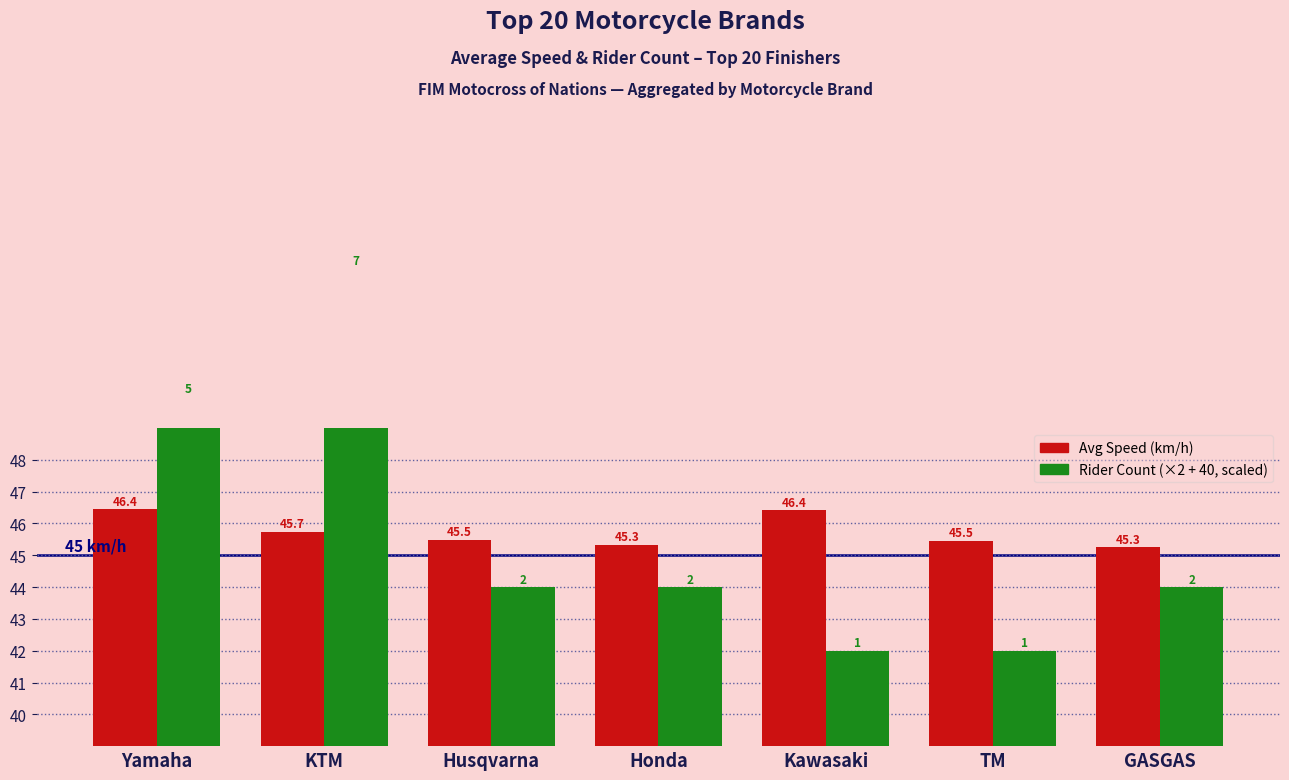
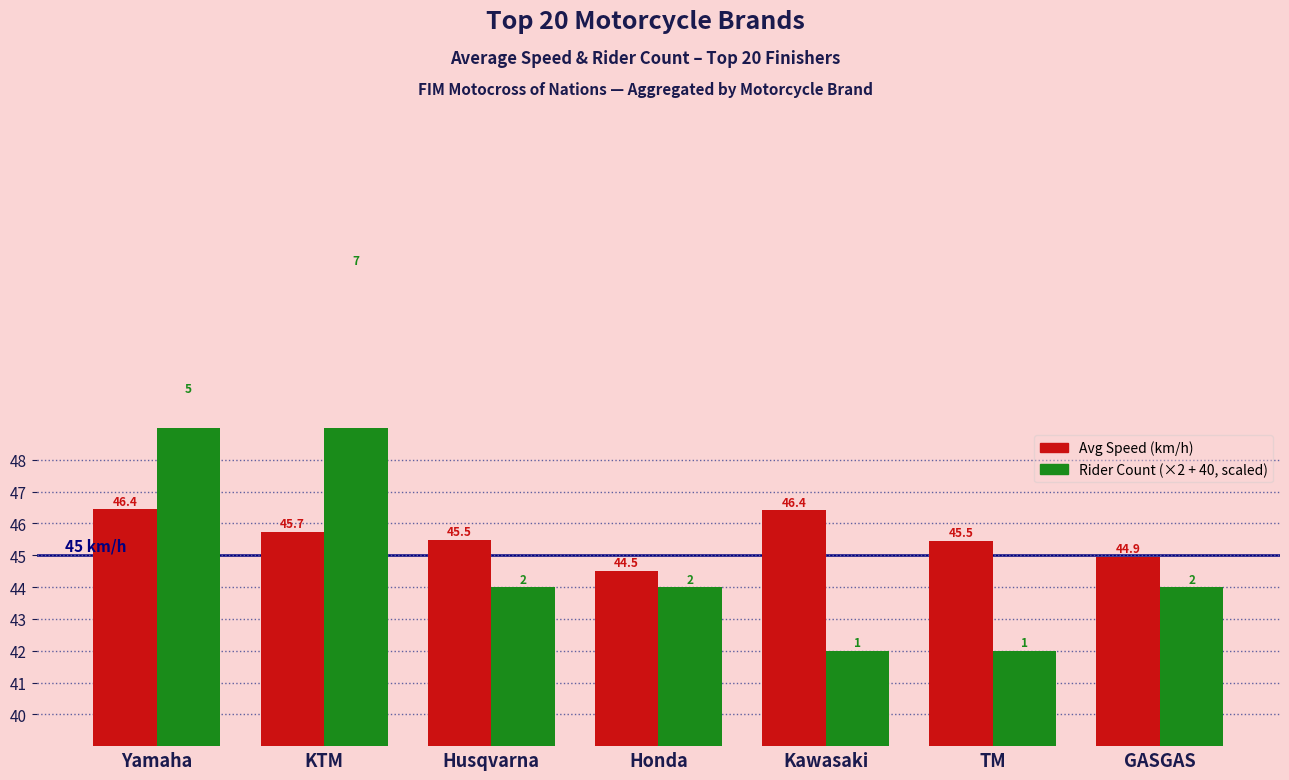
  {
    "Avg Speed (km/h)": {
      "Yamaha": 46.4,
      "KTM": 45.7,
      "Husqvarna": 45.5,
-     "Honda": 45.3,
+     "Honda": 44.5,
      "Kawasaki": 46.4,
      "TM": 45.5,
-     "GASGAS": 45.3
+     "GASGAS": 44.9
    }
  }
